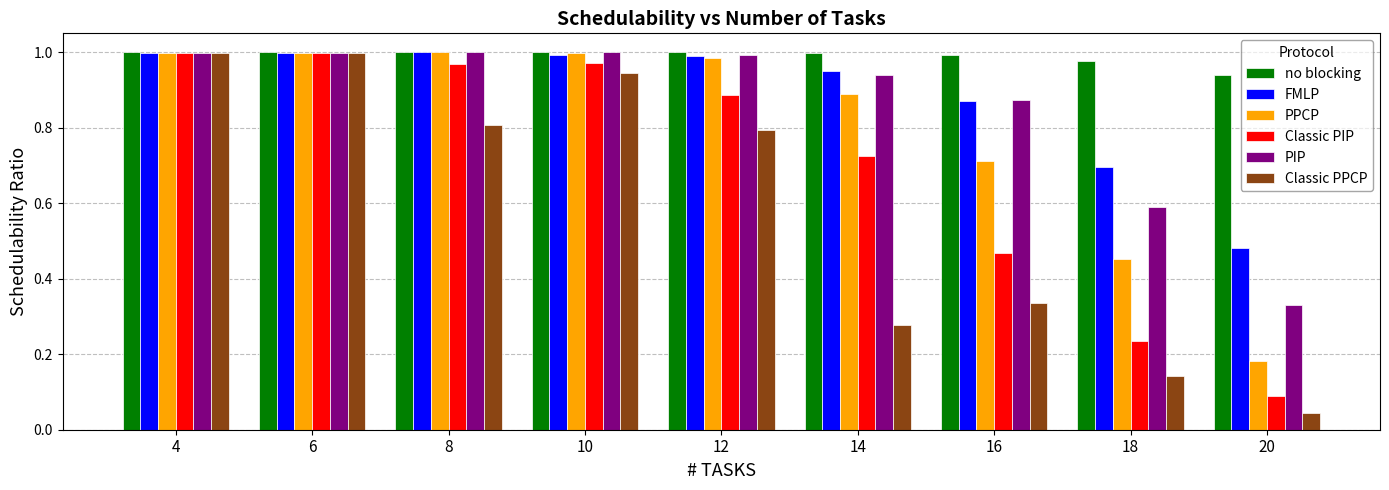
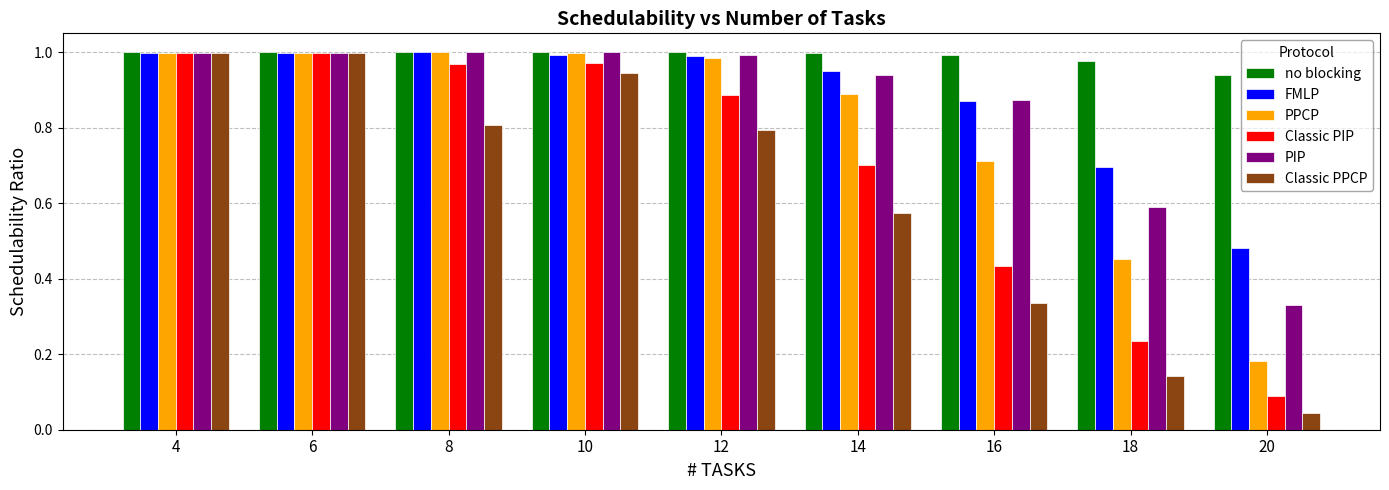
  {
    "no blocking": {
      "4": 1.00,
      "6": 1.00,
      "8": 1.00,
      "10": 1.00,
      "12": 1.00,
      "14": 1.00,
      "16": 0.99,
      "18": 0.98,
      "20": 0.94
    },
    "FMLP": {
      "4": 1.00,
      "6": 1.00,
      "8": 1.00,
      "10": 0.99,
      "12": 0.99,
      "14": 0.95,
      "16": 0.87,
      "18": 0.70,
      "20": 0.48
    },
    "PPCP": {
      "4": 1.00,
      "6": 1.00,
      "8": 1.00,
      "10": 1.00,
      "12": 0.99,
      "14": 0.89,
      "16": 0.71,
      "18": 0.45,
      "20": 0.18
    },
    "Classic PIP": {
      "4": 1.00,
      "6": 1.00,
      "8": 0.97,
      "10": 0.97,
      "12": 0.89,
-     "14": 0.73,
-     "16": 0.47,
+     "14": 0.70,
+     "16": 0.43,
      "18": 0.23,
      "20": 0.09
    },
    "PIP": {
      "4": 1.00,
      "6": 1.00,
      "8": 1.00,
      "10": 1.00,
      "12": 0.99,
      "14": 0.94,
      "16": 0.87,
      "18": 0.59,
      "20": 0.33
    },
    "Classic PPCP": {
      "4": 1.00,
      "6": 1.00,
      "8": 0.81,
      "10": 0.94,
      "12": 0.79,
-     "14": 0.28,
+     "14": 0.57,
      "16": 0.33,
      "18": 0.14,
      "20": 0.04
    }
  }
